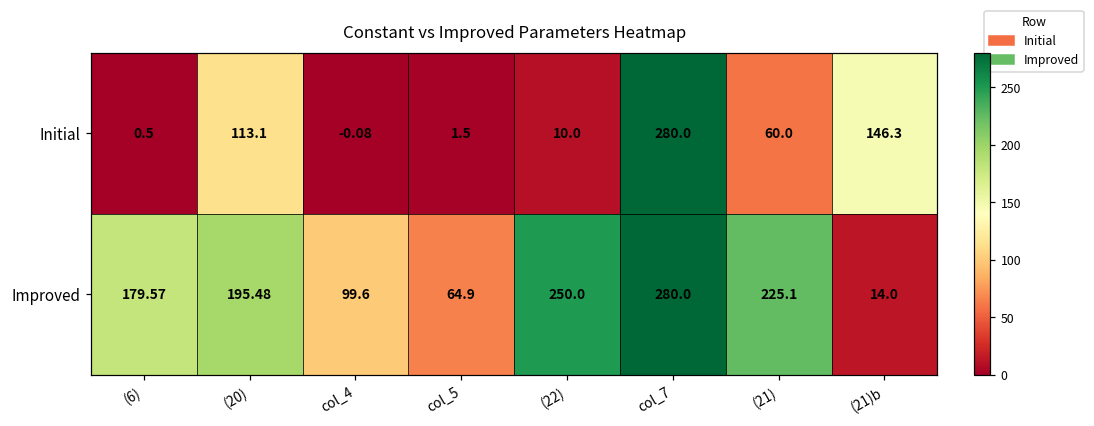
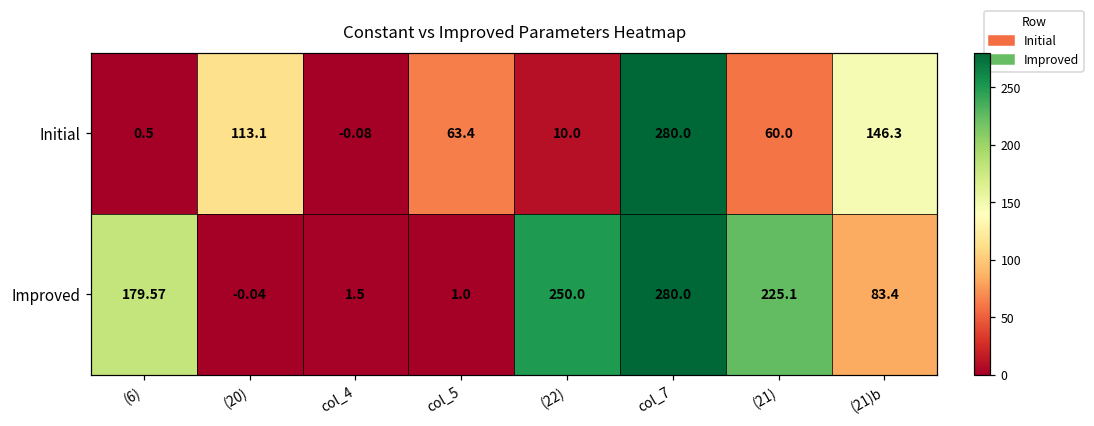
  {
    "Initial": {
      "(6)": 0.5,
      "(20)": 113.1,
      "col_4": -0.08,
-     "col_5": 1.5,
+     "col_5": 63.4,
      "(22)": 10.0,
      "col_7": 280.0,
      "(21)": 60.0,
      "(21)b": 146.3
    },
    "Improved": {
      "(6)": 179.57,
-     "(20)": 195.48,
-     "col_4": 99.6,
-     "col_5": 64.9,
+     "(20)": -0.04,
+     "col_4": 1.5,
+     "col_5": 1.0,
      "(22)": 250.0,
      "col_7": 280.0,
      "(21)": 225.1,
-     "(21)b": 14.0
+     "(21)b": 83.4
    }
  }
